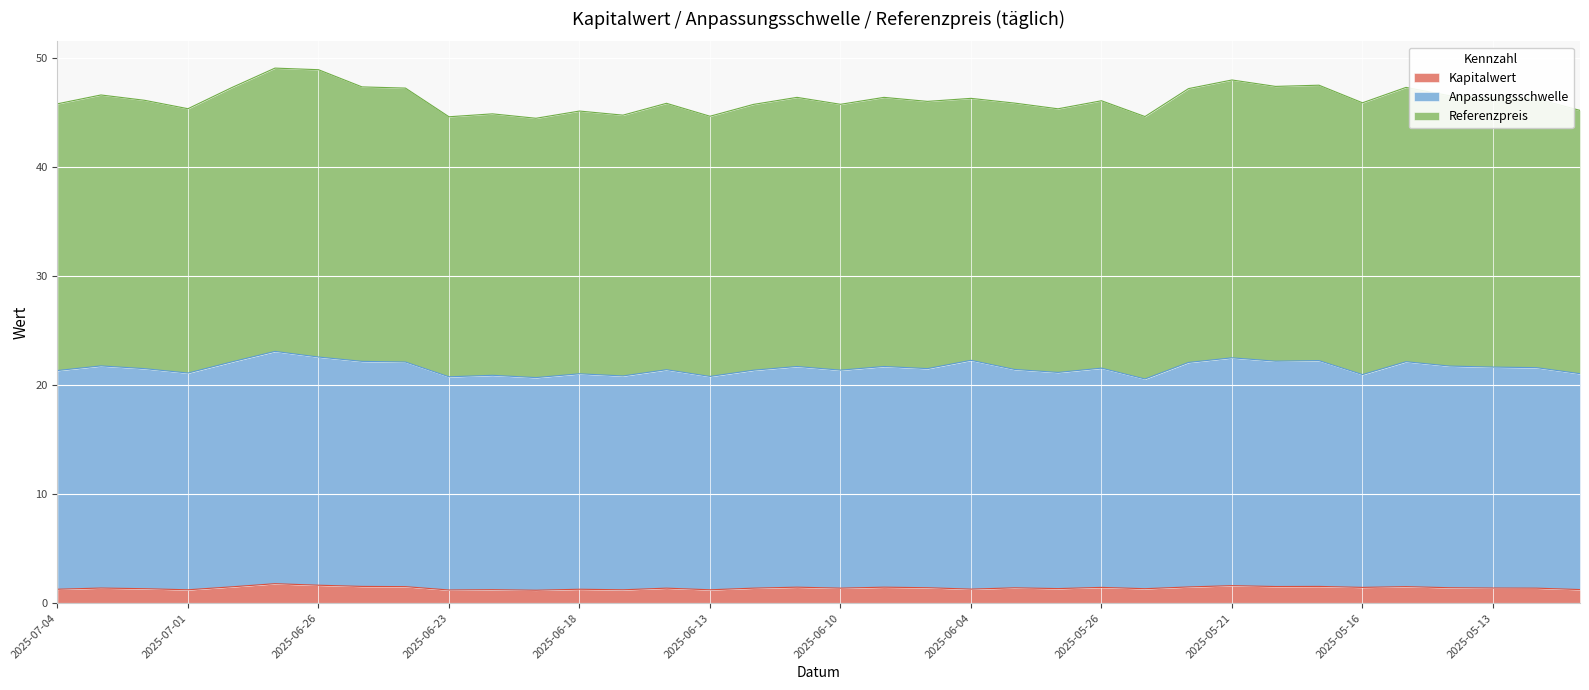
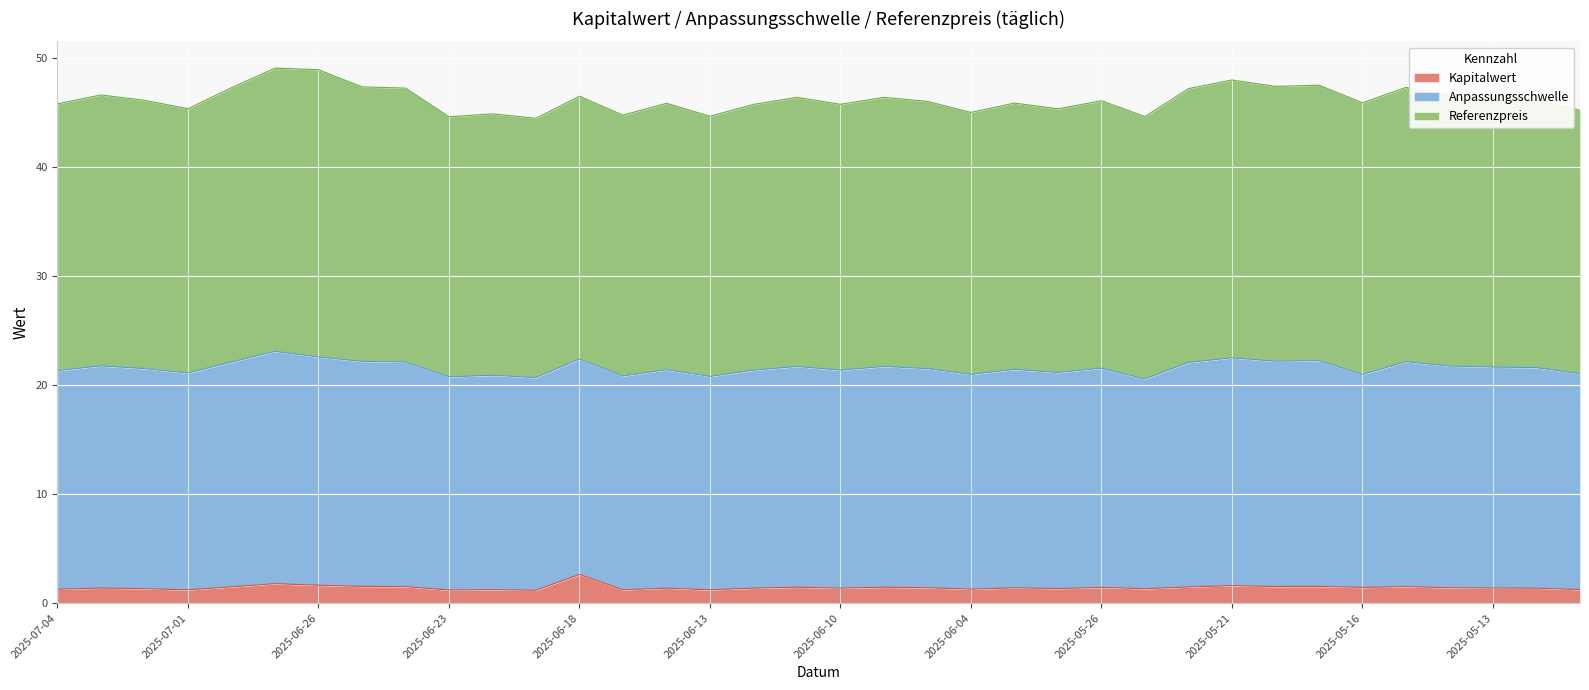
  {
    "Kapitalwert": {
      "2025-07-04": 1.3,
      "2025-07-01": 1.2,
      "2025-06-26": 1.6,
      "2025-06-23": 1.2,
-     "2025-06-18": 1.3,
+     "2025-06-18": 2.6,
      "2025-06-13": 1.2,
      "2025-06-10": 1.4,
      "2025-06-04": 1.3,
      "2025-05-26": 1.4,
      "2025-05-21": 1.6,
      "2025-05-16": 1.4,
      "2025-05-13": 1.4
    },
    "Anpassungsschwelle": {
      "2025-07-04": 20.1,
      "2025-07-01": 19.9,
      "2025-06-26": 20.9,
      "2025-06-23": 19.6,
      "2025-06-18": 19.8,
      "2025-06-13": 19.6,
      "2025-06-10": 20.0,
-     "2025-06-04": 21.0,
+     "2025-06-04": 19.7,
      "2025-05-26": 20.1,
      "2025-05-21": 20.9,
      "2025-05-16": 19.5,
      "2025-05-13": 20.3
    },
    "Referenzpreis": {
      "2025-07-04": 24.5,
      "2025-07-01": 24.3,
      "2025-06-26": 26.4,
      "2025-06-23": 23.9,
      "2025-06-18": 24.1,
      "2025-06-13": 23.9,
      "2025-06-10": 24.4,
      "2025-06-04": 24.0,
      "2025-05-26": 24.5,
      "2025-05-21": 25.5,
      "2025-05-16": 24.9
    }
  }
